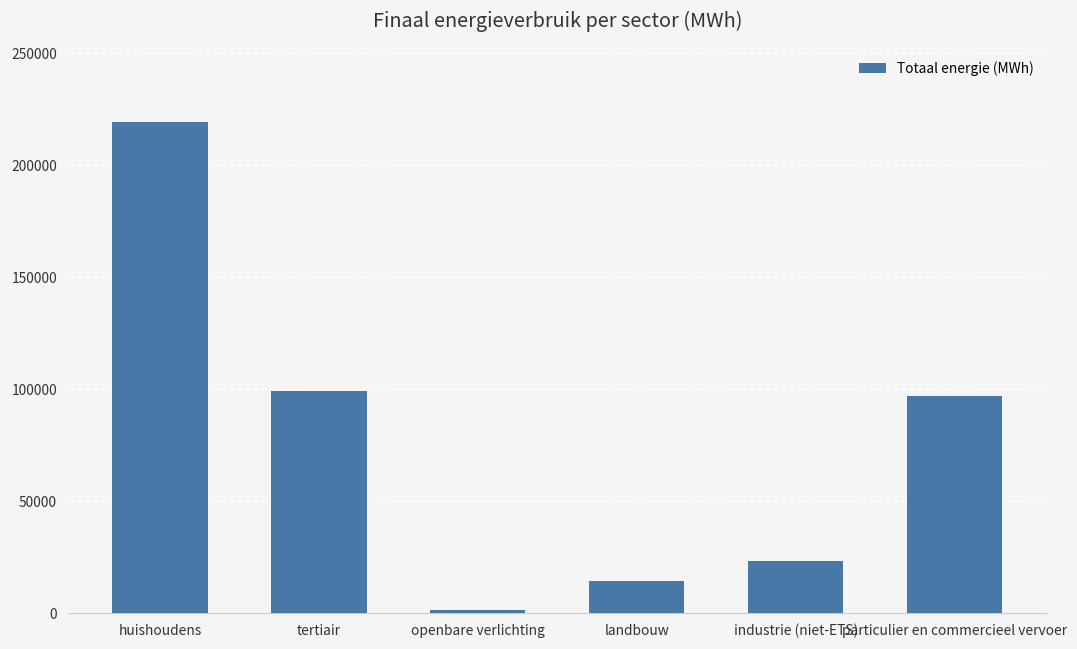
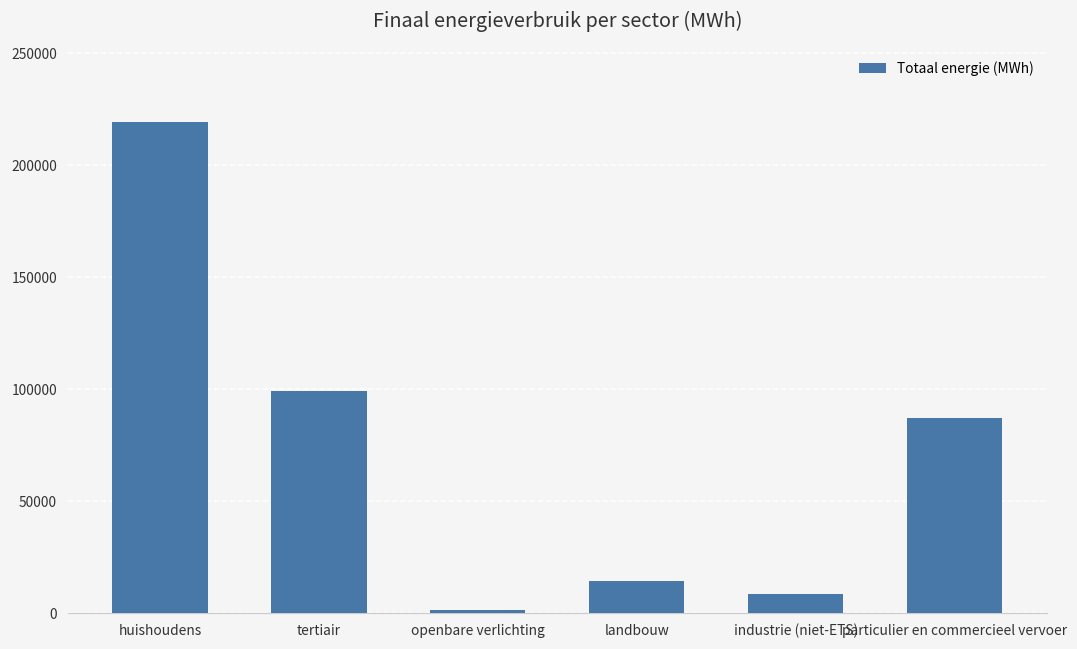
  {
    "huishoudens": 219000,
    "tertiair": 99000,
    "openbare verlichting": 1000,
    "landbouw": 14000,
-   "industrie (niet-ETS)": 23000,
-   "particulier en commercieel vervoer": 97000
+   "industrie (niet-ETS)": 9000,
+   "particulier en commercieel vervoer": 87000
  }
